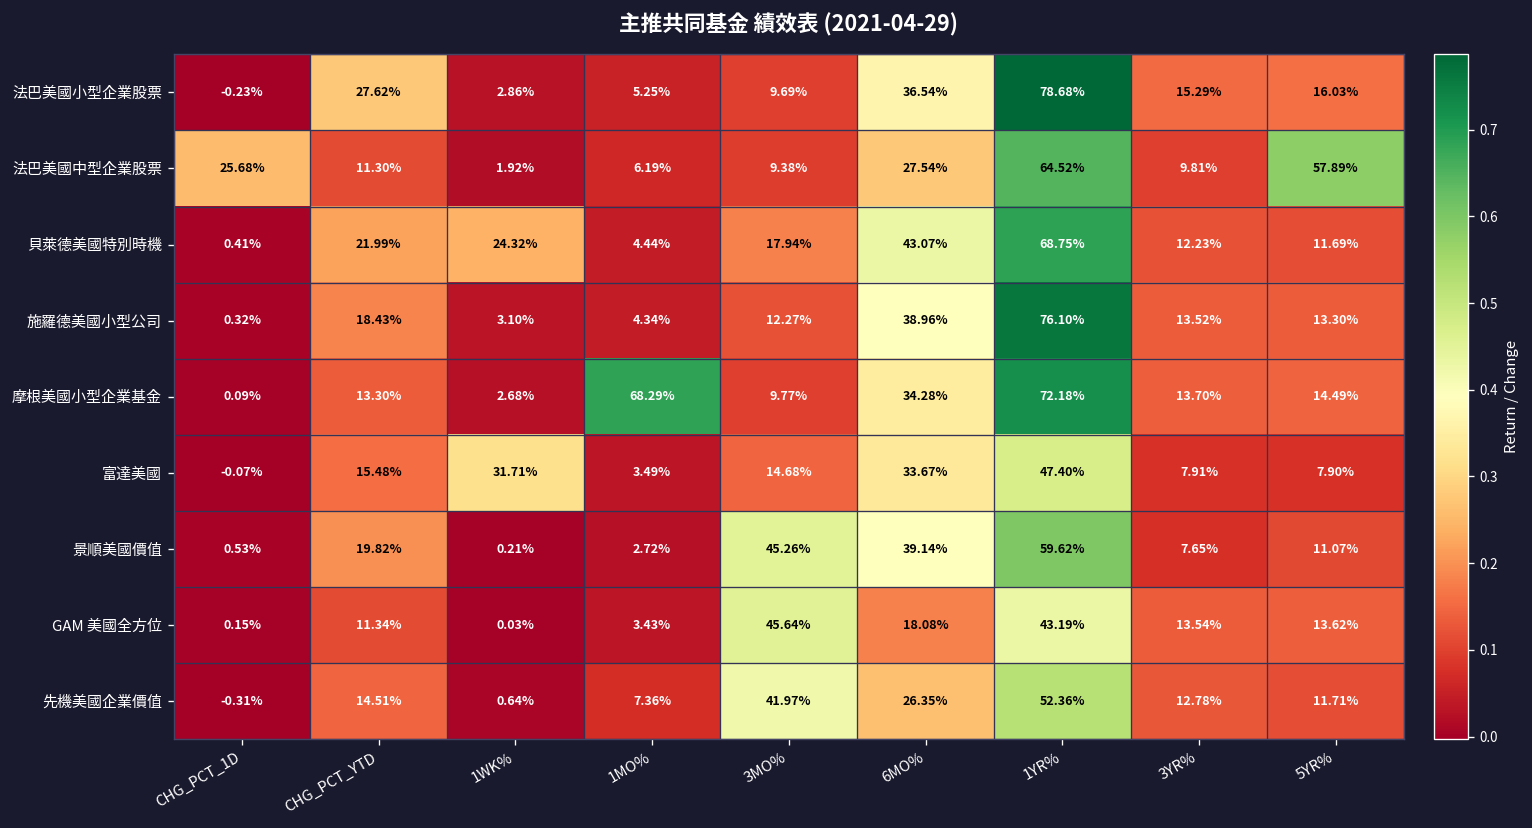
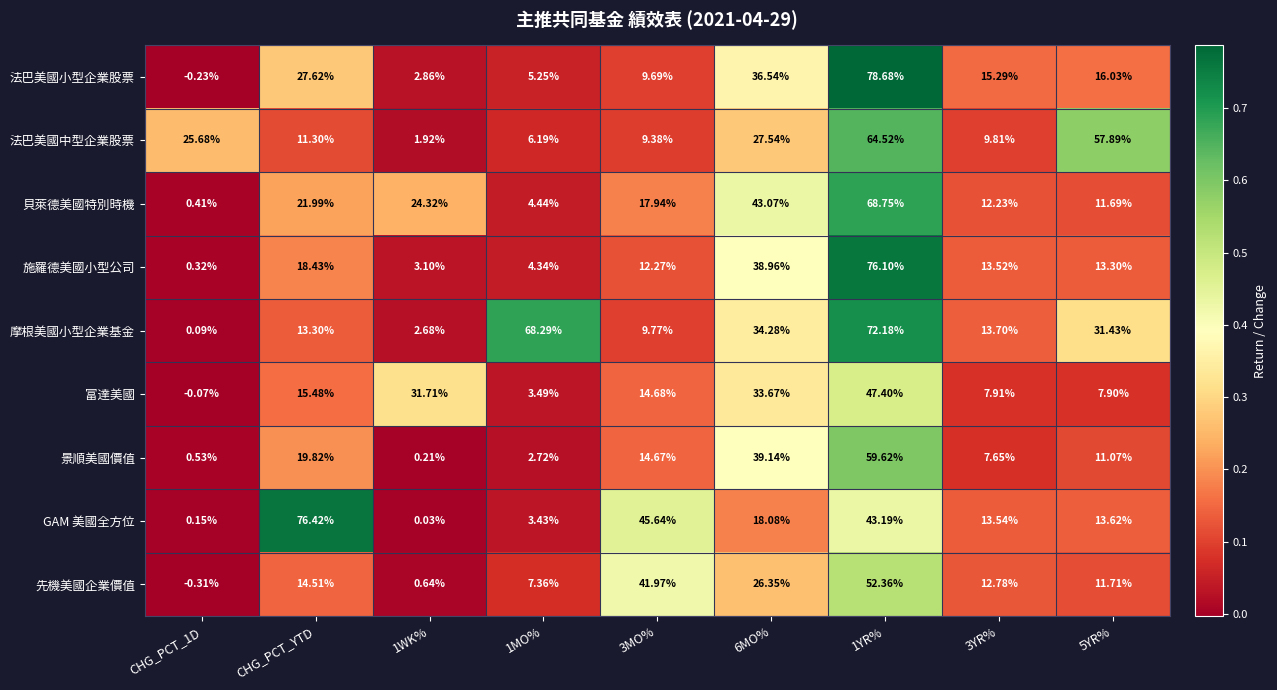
  {
    "法巴美國小型企業股票": {
      "CHG_PCT_1D": "-0.23%",
      "CHG_PCT_YTD": "27.62%",
      "1WK%": "2.86%",
      "1MO%": "5.25%",
      "3MO%": "9.69%",
      "6MO%": "36.54%",
      "1YR%": "78.68%",
      "3YR%": "15.29%",
      "5YR%": "16.03%"
    },
    "法巴美國中型企業股票": {
      "CHG_PCT_1D": "25.68%",
      "CHG_PCT_YTD": "11.30%",
      "1WK%": "1.92%",
      "1MO%": "6.19%",
      "3MO%": "9.38%",
      "6MO%": "27.54%",
      "1YR%": "64.52%",
      "3YR%": "9.81%",
      "5YR%": "57.89%"
    },
    "貝萊德美國特別時機": {
      "CHG_PCT_1D": "0.41%",
      "CHG_PCT_YTD": "21.99%",
      "1WK%": "24.32%",
      "1MO%": "4.44%",
      "3MO%": "17.94%",
      "6MO%": "43.07%",
      "1YR%": "68.75%",
      "3YR%": "12.23%",
      "5YR%": "11.69%"
    },
    "施羅德美國小型公司": {
      "CHG_PCT_1D": "0.32%",
      "CHG_PCT_YTD": "18.43%",
      "1WK%": "3.10%",
      "1MO%": "4.34%",
      "3MO%": "12.27%",
      "6MO%": "38.96%",
      "1YR%": "76.10%",
      "3YR%": "13.52%",
      "5YR%": "13.30%"
    },
    "摩根美國小型企業基金": {
      "CHG_PCT_1D": "0.09%",
      "CHG_PCT_YTD": "13.30%",
      "1WK%": "2.68%",
      "1MO%": "68.29%",
      "3MO%": "9.77%",
      "6MO%": "34.28%",
      "1YR%": "72.18%",
      "3YR%": "13.70%",
-     "5YR%": "14.49%"
+     "5YR%": "31.43%"
    },
    "富達美國": {
      "CHG_PCT_1D": "-0.07%",
      "CHG_PCT_YTD": "15.48%",
      "1WK%": "31.71%",
      "1MO%": "3.49%",
      "3MO%": "14.68%",
      "6MO%": "33.67%",
      "1YR%": "47.40%",
      "3YR%": "7.91%",
      "5YR%": "7.90%"
    },
    "景順美國價值": {
      "CHG_PCT_1D": "0.53%",
      "CHG_PCT_YTD": "19.82%",
      "1WK%": "0.21%",
      "1MO%": "2.72%",
-     "3MO%": "45.26%",
+     "3MO%": "14.67%",
      "6MO%": "39.14%",
      "1YR%": "59.62%",
      "3YR%": "7.65%",
      "5YR%": "11.07%"
    },
    "GAM 美國全方位": {
      "CHG_PCT_1D": "0.15%",
-     "CHG_PCT_YTD": "11.34%",
+     "CHG_PCT_YTD": "76.42%",
      "1WK%": "0.03%",
      "1MO%": "3.43%",
      "3MO%": "45.64%",
      "6MO%": "18.08%",
      "1YR%": "43.19%",
      "3YR%": "13.54%",
      "5YR%": "13.62%"
    },
    "先機美國企業價值": {
      "CHG_PCT_1D": "-0.31%",
      "CHG_PCT_YTD": "14.51%",
      "1WK%": "0.64%",
      "1MO%": "7.36%",
      "3MO%": "41.97%",
      "6MO%": "26.35%",
      "1YR%": "52.36%",
      "3YR%": "12.78%",
      "5YR%": "11.71%"
    }
  }
